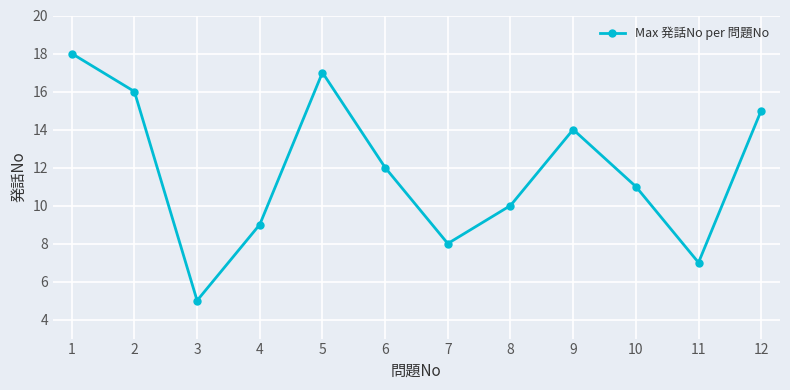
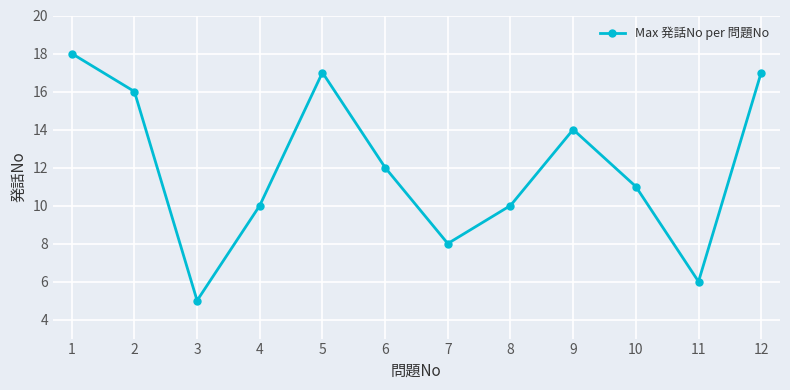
  {
    "1": 18,
    "2": 16,
    "3": 5,
-   "4": 9,
+   "4": 10,
    "5": 17,
    "6": 12,
    "7": 8,
    "8": 10,
    "9": 14,
    "10": 11,
-   "11": 7,
-   "12": 15
+   "11": 6,
+   "12": 17
  }
